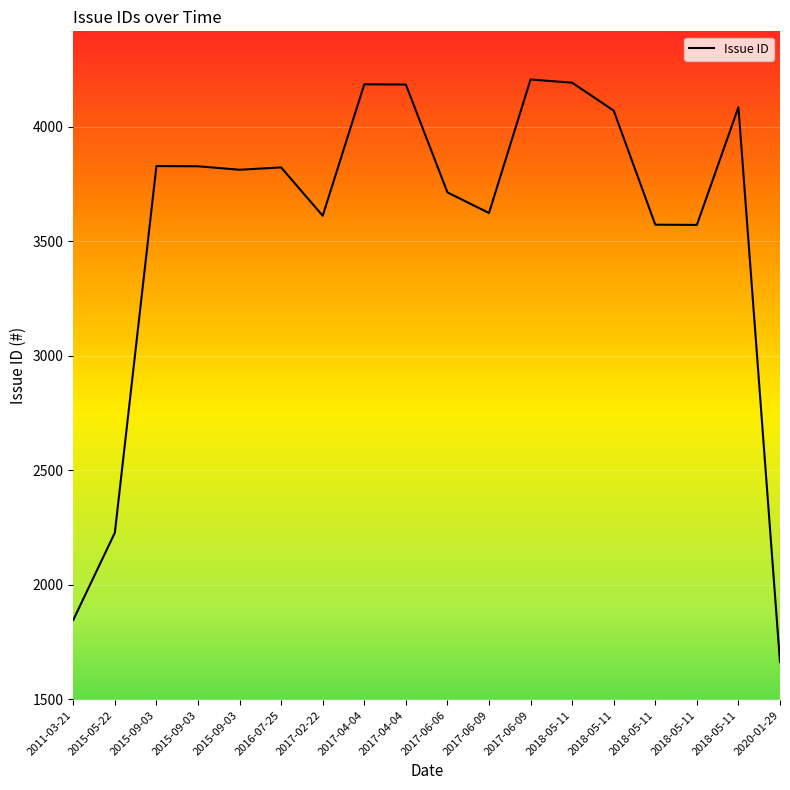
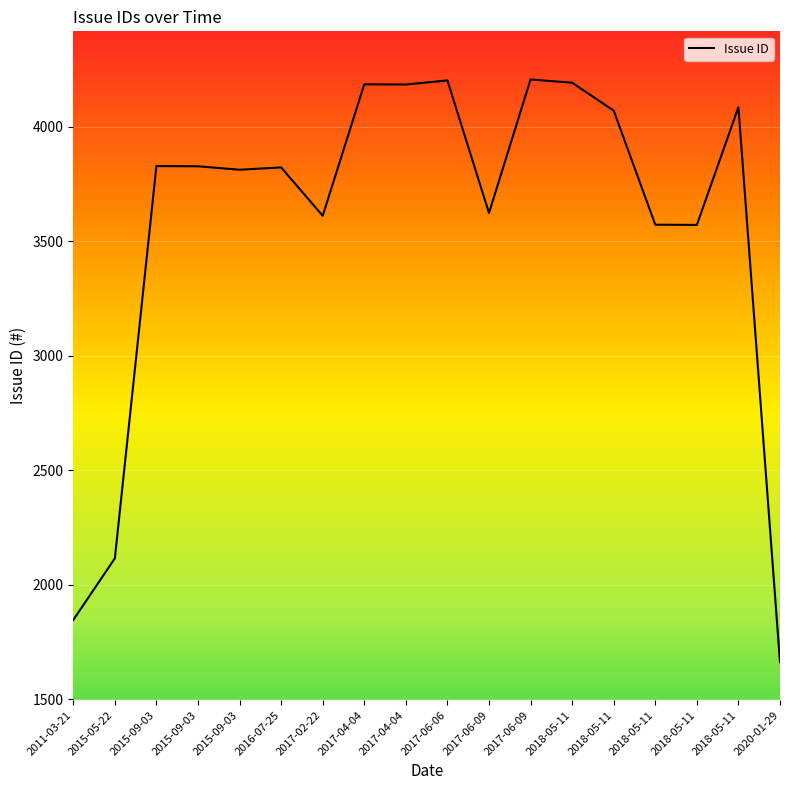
  {
    "2011-03-21": 1850,
-   "2015-05-22": 2230,
+   "2015-05-22": 2120,
    "2016-07-25": 3820,
    "2017-02-22": 3610,
-   "2017-06-06": 3710,
+   "2017-06-06": 4200,
    "2020-01-29": 1660
  }
